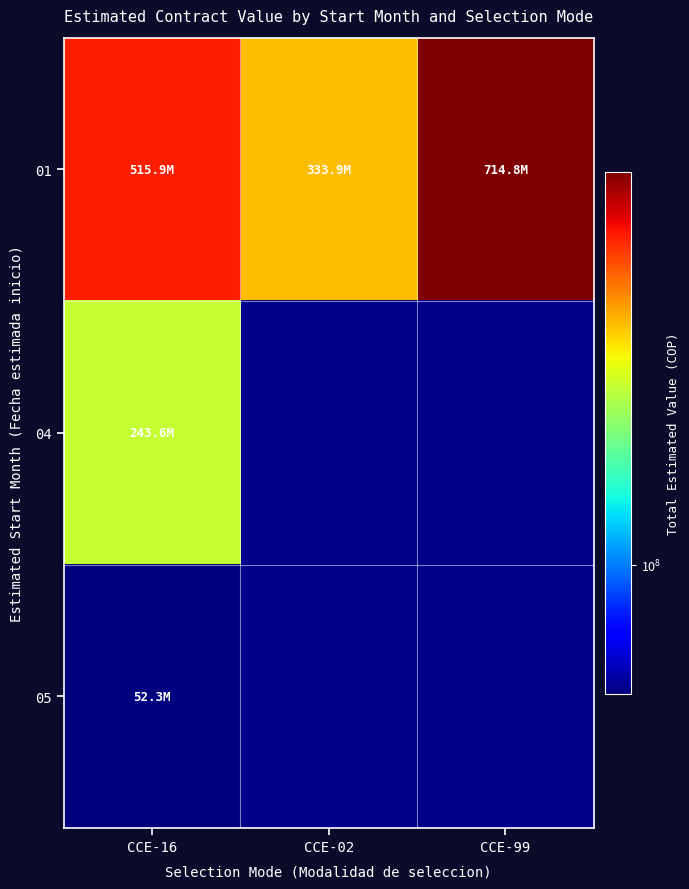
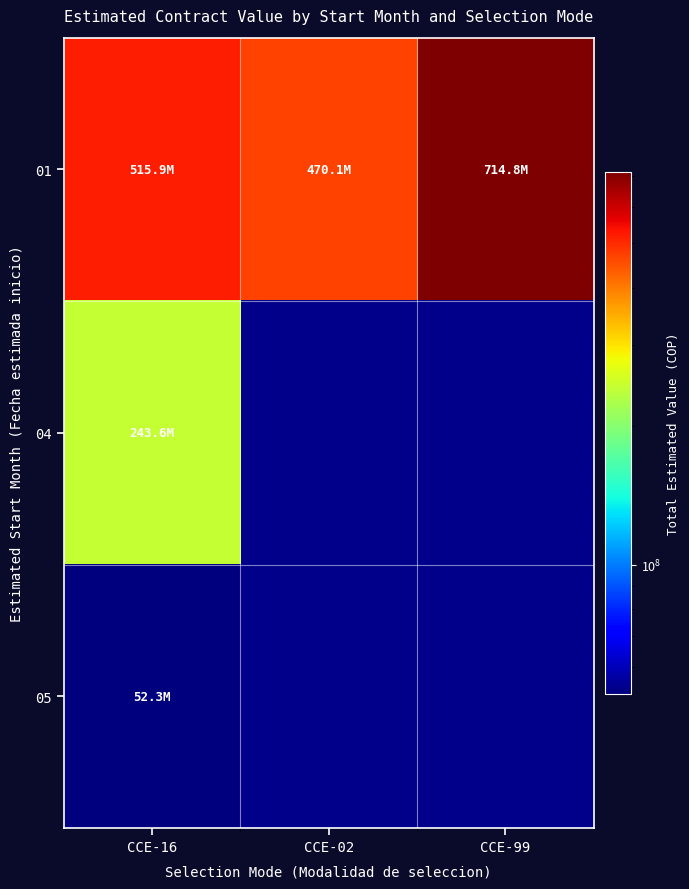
  {
    "01": {
      "CCE-16": "515.9M",
-     "CCE-02": "333.9M",
+     "CCE-02": "470.1M",
      "CCE-99": "714.8M"
    },
    "04": {
      "CCE-16": "243.6M"
    },
    "05": {
      "CCE-16": "52.3M"
    }
  }
